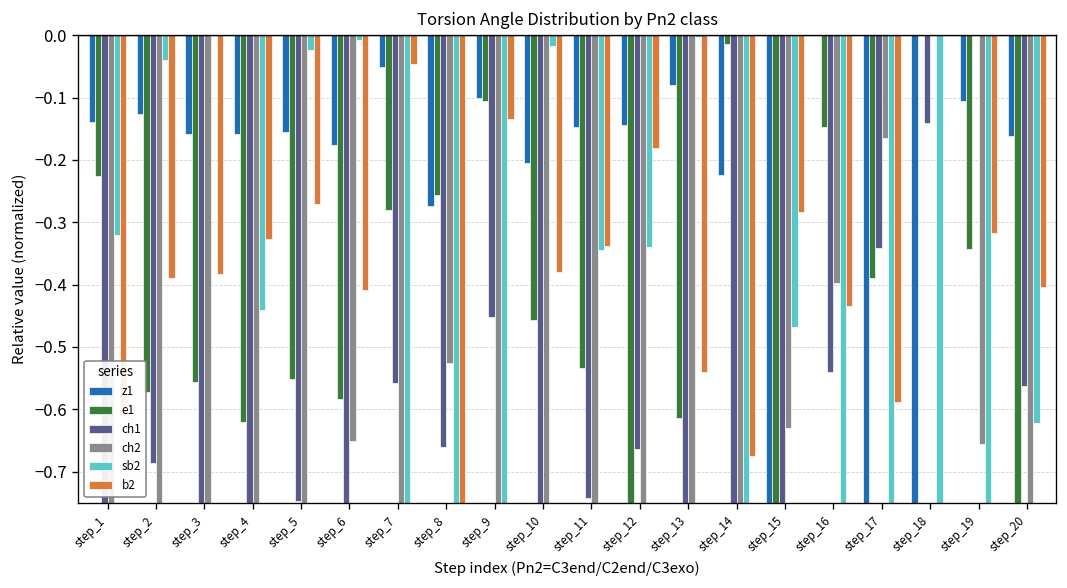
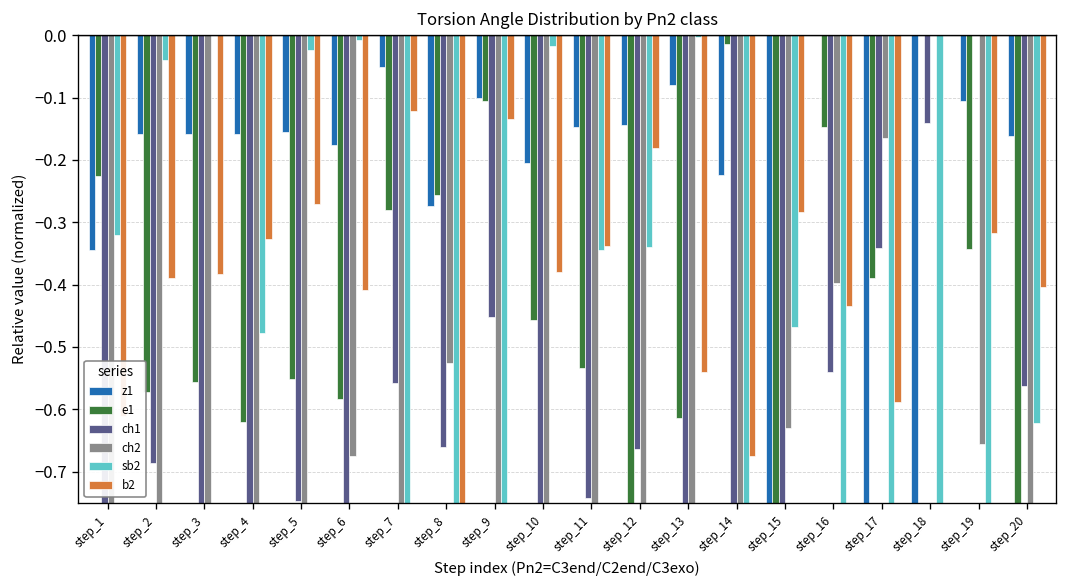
  {
    "z1": {
-     "step_1": -0.14,
-     "step_2": -0.13,
+     "step_1": -0.34,
+     "step_2": -0.16,
      "step_3": -0.16,
      "step_4": -0.16,
      "step_5": -0.16,
      "step_6": -0.18,
      "step_7": -0.05,
      "step_8": -0.27,
      "step_9": -0.10,
      "step_10": -0.20,
      "step_11": -0.15,
      "step_12": -0.14,
      "step_13": -0.08,
      "step_14": -0.22,
      "step_16": 0.00,
      "step_19": -0.11,
      "step_20": -0.16
    },
    "e1": {
      "step_1": -0.23,
      "step_2": -0.57,
      "step_3": -0.56,
      "step_4": -0.62,
      "step_5": -0.55,
      "step_6": -0.58,
      "step_7": -0.28,
      "step_8": -0.26,
      "step_9": -0.11,
      "step_10": -0.46,
      "step_11": -0.53,
      "step_13": -0.61,
      "step_14": -0.01,
      "step_16": -0.15,
      "step_17": -0.39,
      "step_18": 0.00,
      "step_19": -0.34
    },
    "ch1": {
      "step_2": -0.69,
      "step_5": -0.75,
      "step_7": -0.56,
      "step_8": -0.66,
      "step_9": -0.45,
      "step_11": -0.74,
      "step_12": -0.66,
      "step_16": -0.54,
      "step_17": -0.34,
      "step_18": -0.14,
      "step_19": 0.00,
      "step_20": -0.56
    },
    "ch2": {
-     "step_6": -0.65,
+     "step_6": -0.67,
      "step_8": -0.53,
      "step_15": -0.63,
      "step_16": -0.40,
      "step_17": -0.16,
      "step_18": 0.00,
      "step_19": -0.66
    },
    "sb2": {
      "step_1": -0.32,
      "step_2": -0.04,
      "step_3": 0.00,
-     "step_4": -0.44,
+     "step_4": -0.48,
      "step_5": -0.02,
      "step_6": -0.01,
      "step_10": -0.02,
      "step_11": -0.35,
      "step_12": -0.34,
      "step_15": -0.47,
      "step_20": -0.62
    },
    "b2": {
      "step_2": -0.39,
      "step_3": -0.38,
      "step_4": -0.33,
      "step_5": -0.27,
      "step_6": -0.41,
-     "step_7": -0.05,
+     "step_7": -0.12,
      "step_9": -0.13,
      "step_10": -0.38,
      "step_11": -0.34,
      "step_12": -0.18,
      "step_13": -0.54,
      "step_14": -0.67,
      "step_15": -0.28,
      "step_16": -0.44,
      "step_17": -0.59,
      "step_18": 0.00,
      "step_19": -0.32,
      "step_20": -0.40
    }
  }
